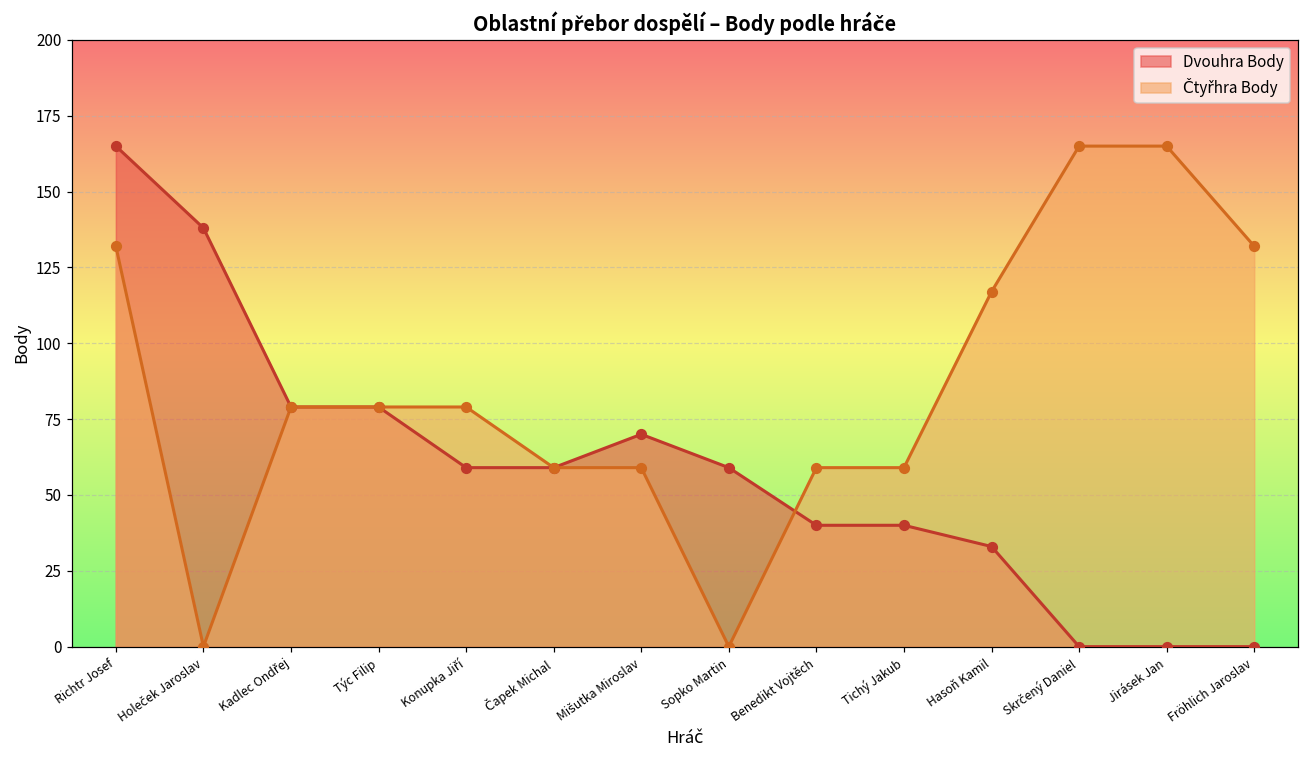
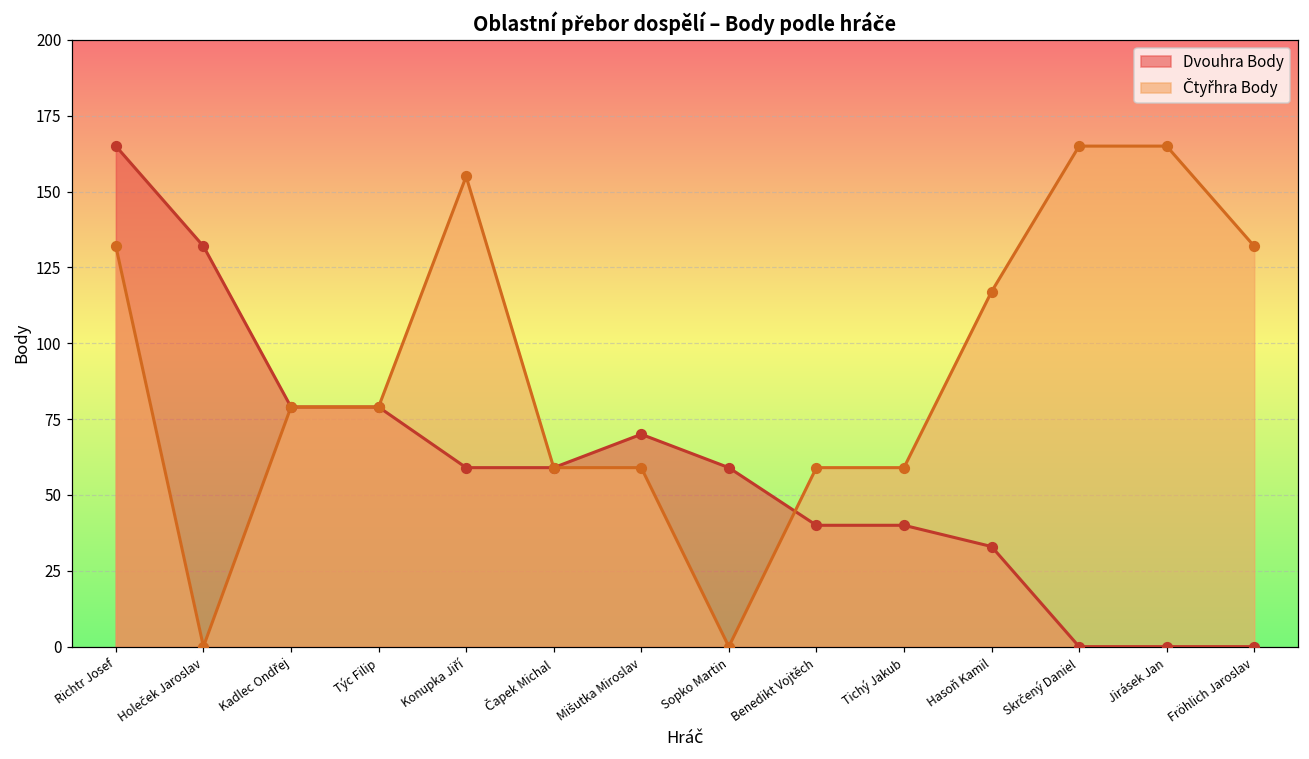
  {
    "Dvouhra Body": {
      "Richtr Josef": 165,
-     "Holeček Jaroslav": 138,
+     "Holeček Jaroslav": 132,
      "Konupka Jiří": 59,
      "Mišutka Miroslav": 70,
      "Sopko Martin": 59,
      "Benedikt Vojtěch": 40,
      "Tichý Jakub": 40,
      "Hasoň Kamil": 33,
      "Skrčený Daniel": 0,
      "Jirásek Jan": 0,
      "Fröhlich Jaroslav": 0
    },
    "Čtyřhra Body": {
      "Richtr Josef": 132,
      "Holeček Jaroslav": 0,
-     "Konupka Jiří": 79,
+     "Konupka Jiří": 155,
      "Mišutka Miroslav": 59,
      "Sopko Martin": 0,
      "Benedikt Vojtěch": 59,
      "Tichý Jakub": 59,
      "Hasoň Kamil": 117,
      "Skrčený Daniel": 165,
      "Jirásek Jan": 165,
      "Fröhlich Jaroslav": 132
    }
  }
